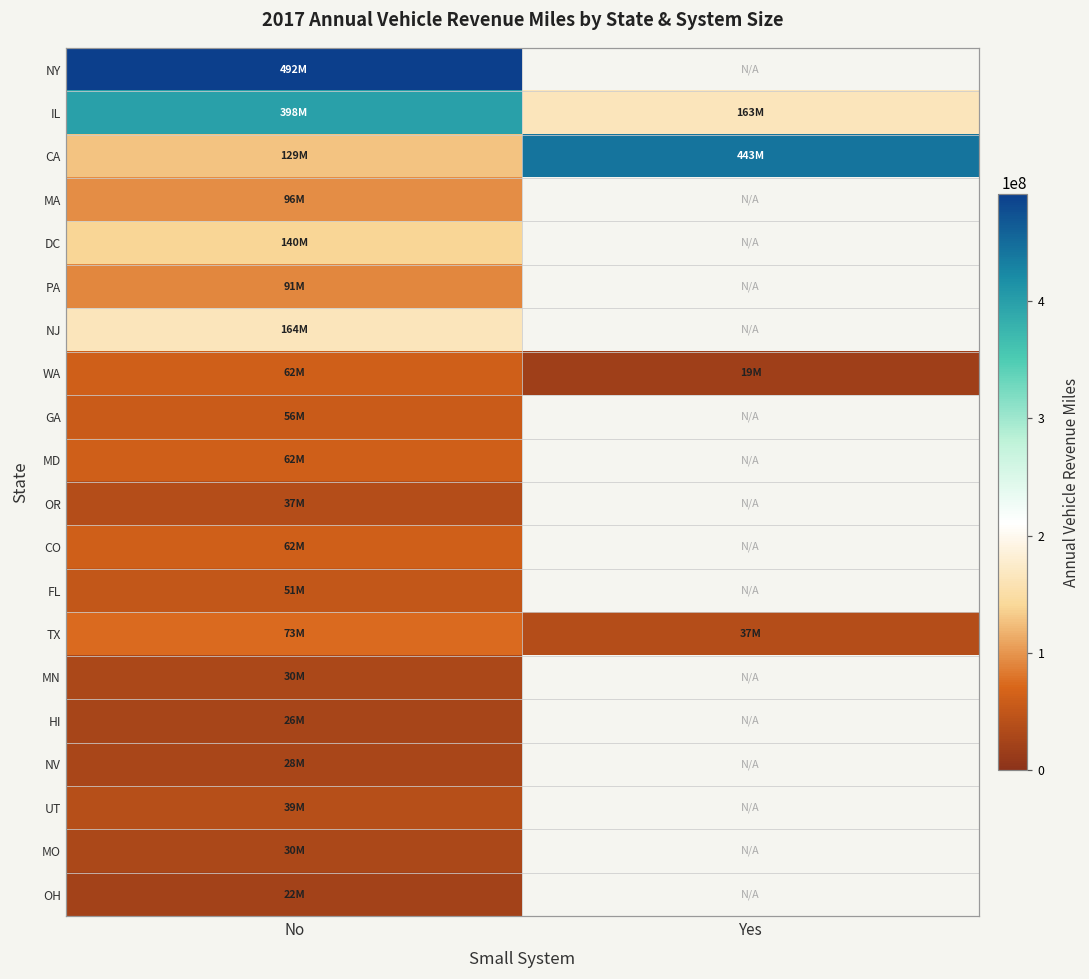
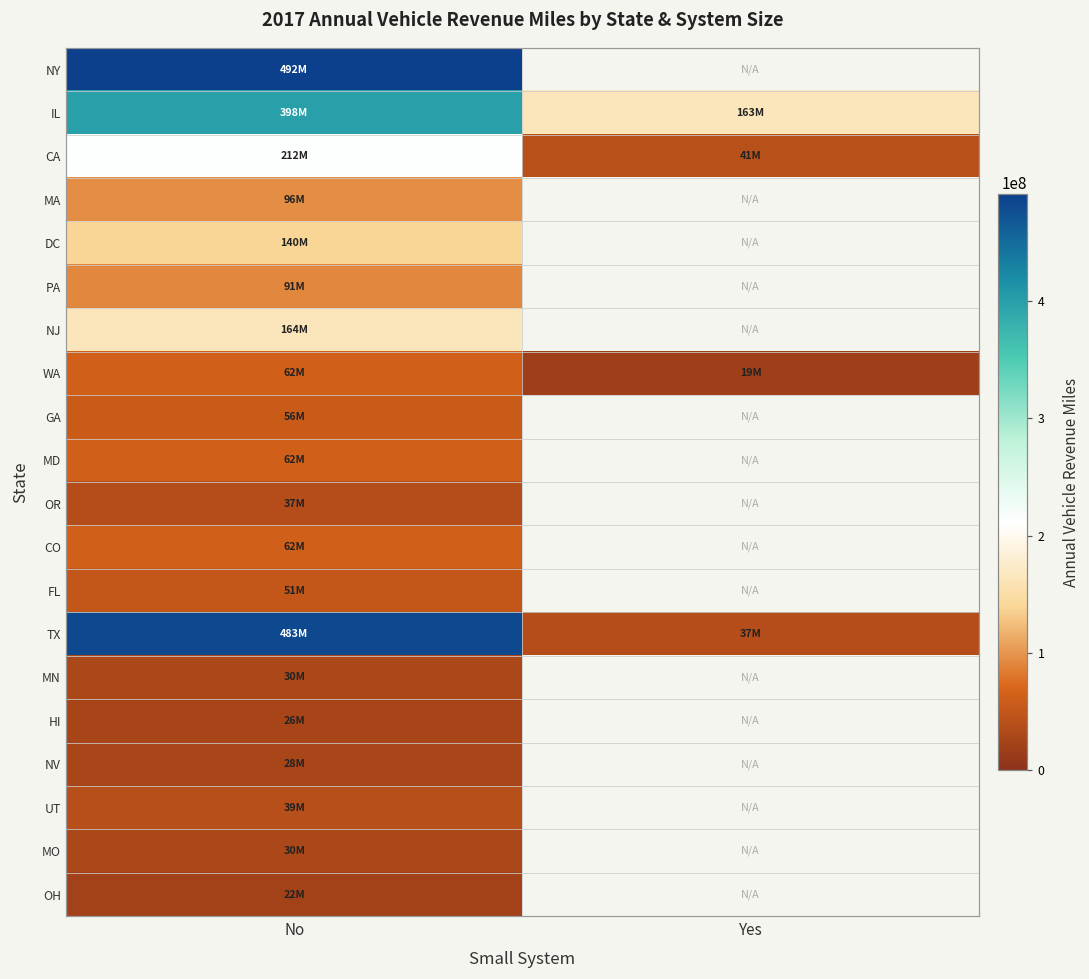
  {
    "NY": {
      "No": "492M"
    },
    "IL": {
      "No": "398M",
      "Yes": "163M"
    },
    "CA": {
-     "No": "129M",
-     "Yes": "443M"
+     "No": "212M",
+     "Yes": "41M"
    },
    "MA": {
      "No": "96M"
    },
    "DC": {
      "No": "140M"
    },
    "PA": {
      "No": "91M"
    },
    "NJ": {
      "No": "164M"
    },
    "WA": {
      "No": "62M",
      "Yes": "19M"
    },
    "GA": {
      "No": "56M"
    },
    "MD": {
      "No": "62M"
    },
    "OR": {
      "No": "37M"
    },
    "CO": {
      "No": "62M"
    },
    "FL": {
      "No": "51M"
    },
    "TX": {
-     "No": "73M",
+     "No": "483M",
      "Yes": "37M"
    },
    "MN": {
      "No": "30M"
    },
    "HI": {
      "No": "26M"
    },
    "NV": {
      "No": "28M"
    },
    "UT": {
      "No": "39M"
    },
    "MO": {
      "No": "30M"
    },
    "OH": {
      "No": "22M"
    }
  }
